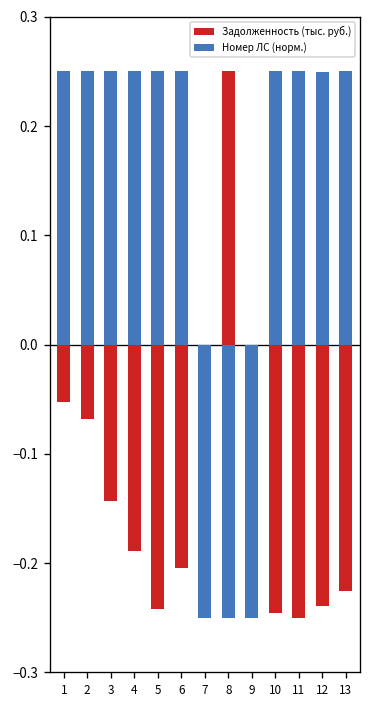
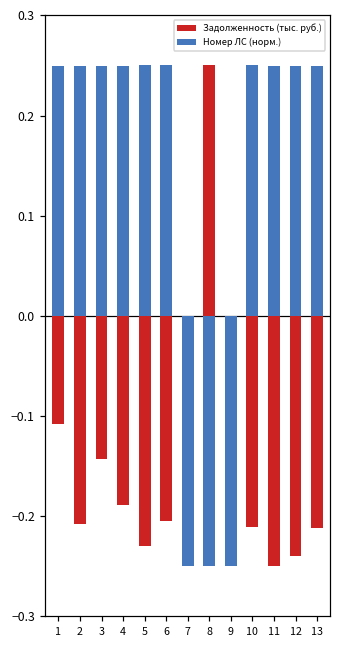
  {
    "Задолженность (тыс. руб.)": {
-     "1": -0.05,
-     "2": -0.07,
+     "1": -0.11,
+     "2": -0.21,
      "3": -0.14,
      "4": -0.19,
-     "5": -0.24,
+     "5": -0.23,
      "6": -0.20,
      "8": 0.25,
-     "10": -0.25,
+     "10": -0.21,
      "11": -0.25,
      "12": -0.24,
-     "13": -0.23
+     "13": -0.21
    },
    "Номер ЛС (норм.)": {
      "1": 0.25,
      "2": 0.25,
      "3": 0.25,
      "4": 0.25,
      "5": 0.25,
      "6": 0.25,
      "7": -0.25,
      "8": -0.25,
      "9": -0.25,
      "10": 0.25,
      "11": 0.25,
      "12": 0.25,
      "13": 0.25
    }
  }
